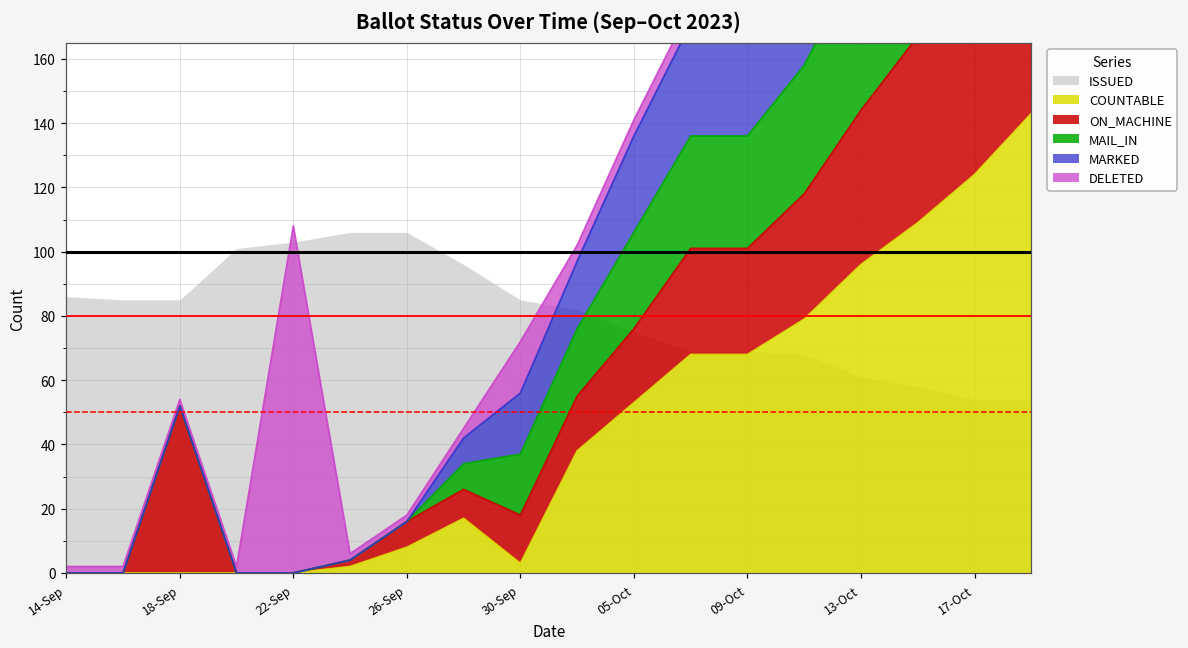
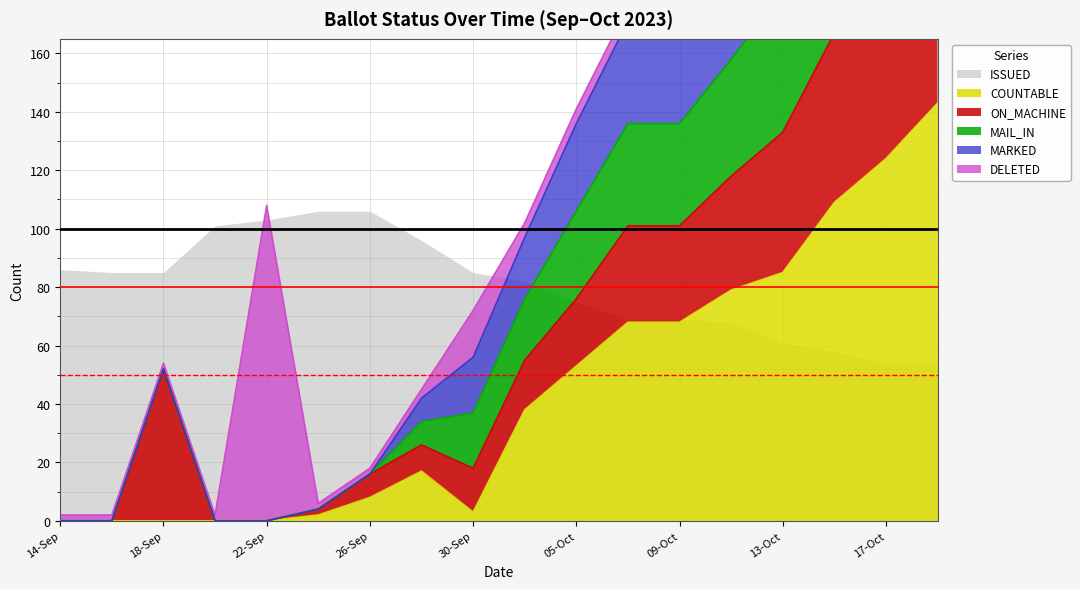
  {
    "ISSUED": {
      "14-Sep": 86,
      "18-Sep": 85,
      "22-Sep": 103,
      "26-Sep": 106,
      "30-Sep": 85,
      "05-Oct": 75,
      "09-Oct": 69,
      "13-Oct": 61,
      "17-Oct": 54
    },
    "COUNTABLE": {
      "18-Sep": 0,
      "26-Sep": 8,
      "30-Sep": 3,
      "05-Oct": 53,
      "09-Oct": 68,
-     "13-Oct": 96,
+     "13-Oct": 85,
      "17-Oct": 124
    },
    "ON_MACHINE": {
      "30-Sep": 15,
      "05-Oct": 23,
      "09-Oct": 33,
      "13-Oct": 48
    },
    "MAIL_IN": {
      "30-Sep": 19,
      "05-Oct": 30,
      "09-Oct": 35
    },
    "MARKED": {
      "30-Sep": 19,
      "05-Oct": 30
    },
    "DELETED": {
      "14-Sep": 2,
      "18-Sep": 2,
      "22-Sep": 108,
      "26-Sep": 2,
      "30-Sep": 16,
      "05-Oct": 5
    }
  }
